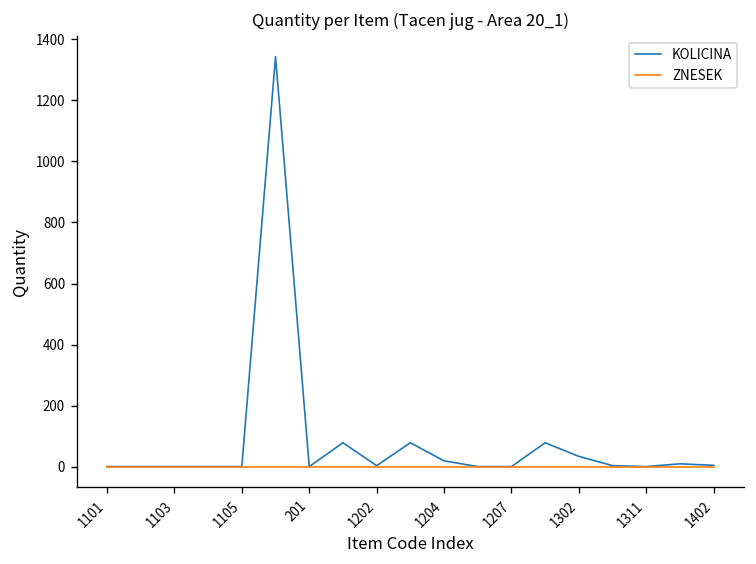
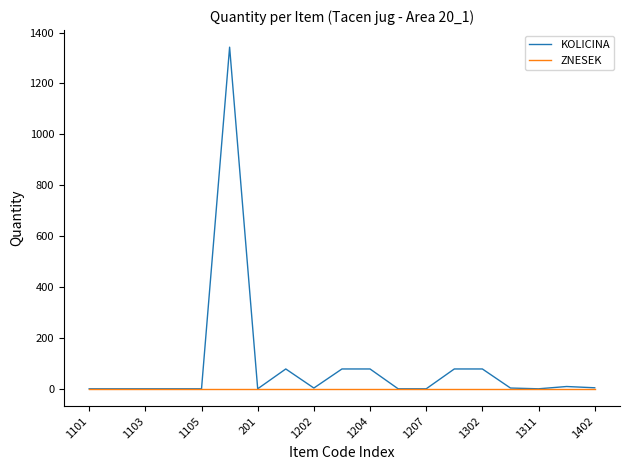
  {
    "KOLICINA": {
-     "1204": 20,
-     "1302": 30
+     "1204": 80,
+     "1302": 80
    },
    "ZNESEK": {
      "1204": 0,
      "1302": 0
    }
  }
